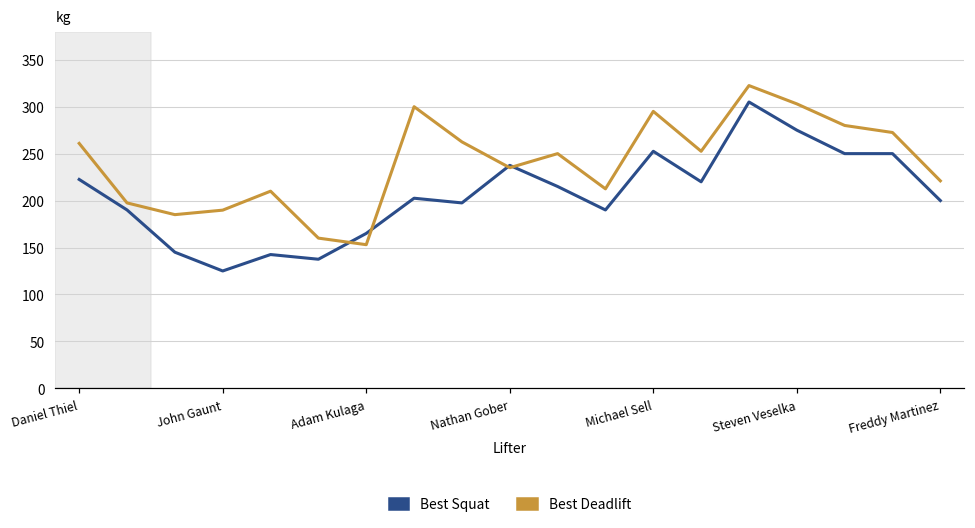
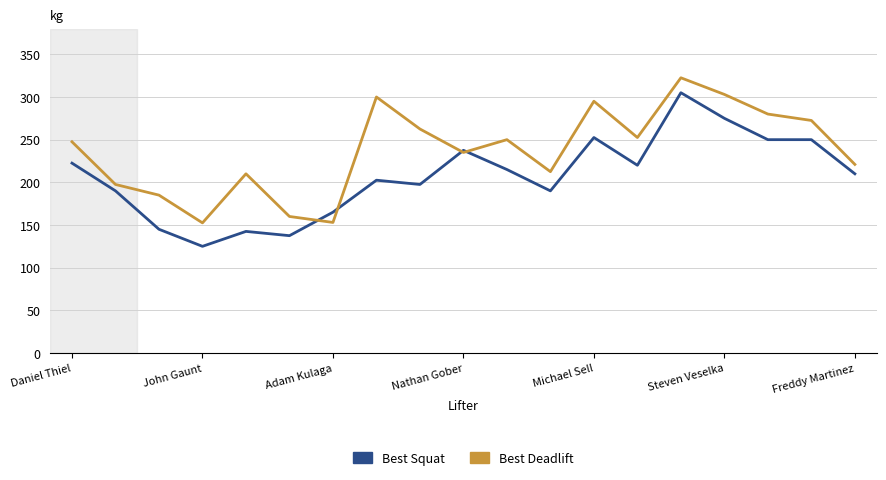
  {
    "Best Squat": {
      "Daniel Thiel": 220,
      "John Gaunt": 130,
      "Adam Kulaga": 170,
      "Michael Sell": 250,
      "Steven Veselka": 280,
-     "Freddy Martinez": 200
+     "Freddy Martinez": 210
    },
    "Best Deadlift": {
-     "Daniel Thiel": 260,
-     "John Gaunt": 190,
+     "Daniel Thiel": 250,
+     "John Gaunt": 150,
      "Adam Kulaga": 150,
      "Michael Sell": 300,
      "Steven Veselka": 300,
      "Freddy Martinez": 220
    }
  }
